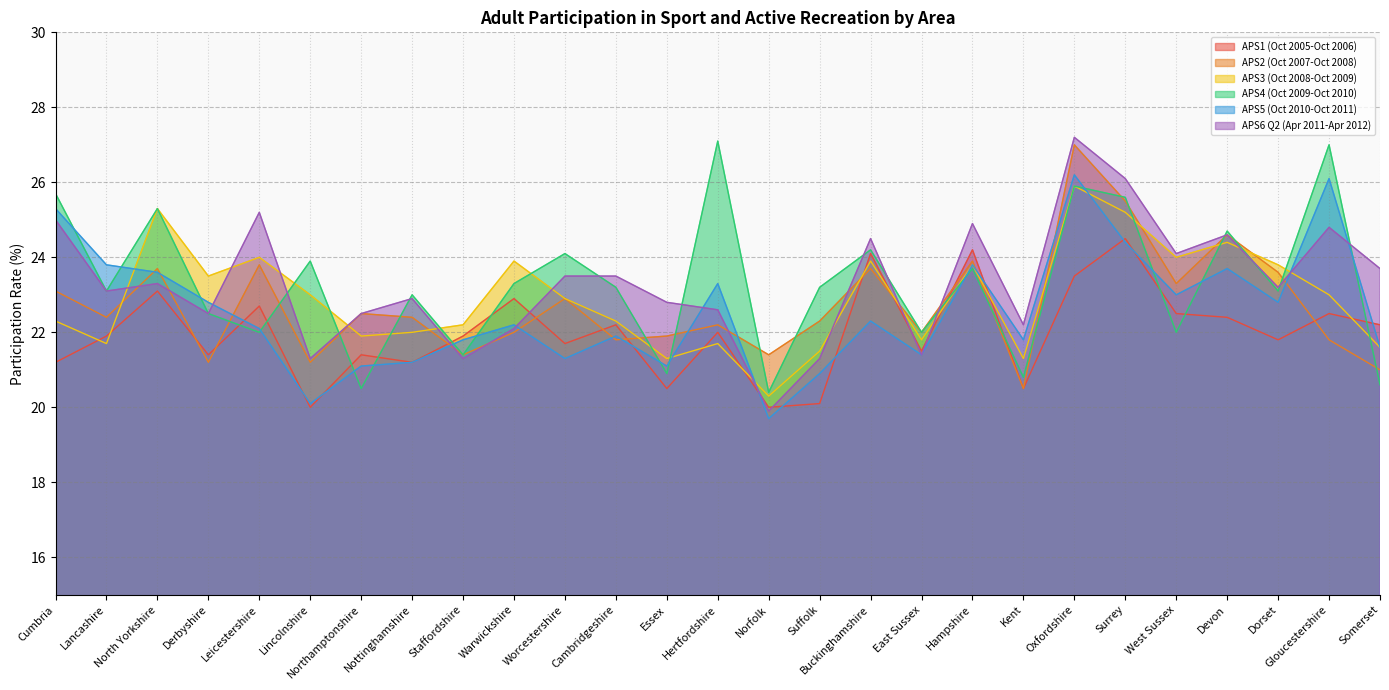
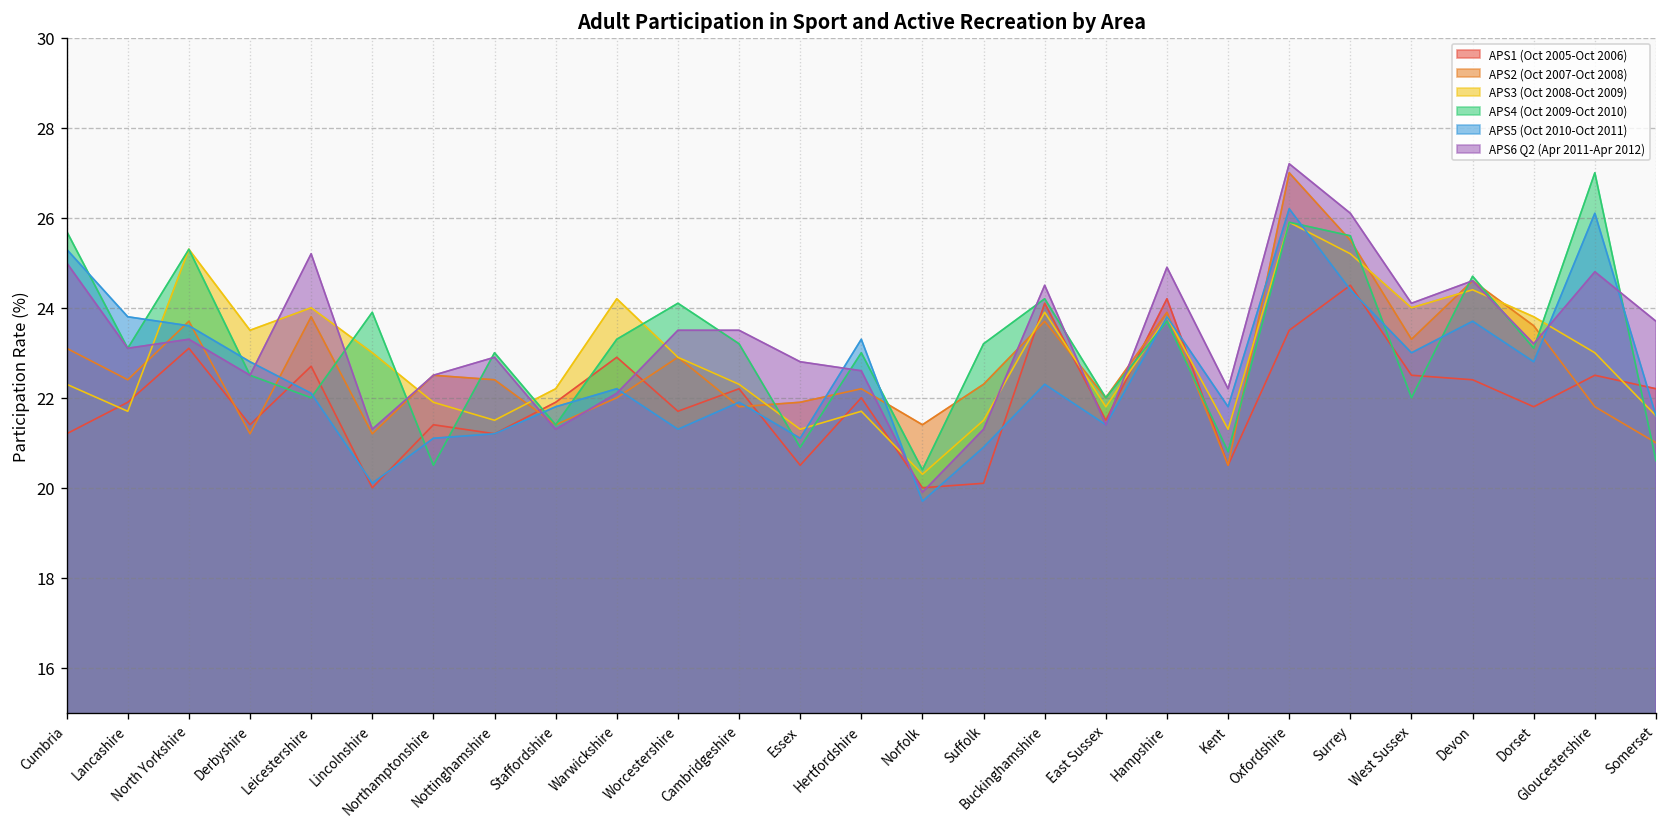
  {
    "APS3 (Oct 2008-Oct 2009)": {
      "Cumbria": 22.3,
      "Lancashire": 21.7,
      "Derbyshire": 23.5,
      "Leicestershire": 24.0,
      "Lincolnshire": 23.0,
      "Northamptonshire": 21.9,
-     "Nottinghamshire": 22.0,
+     "Nottinghamshire": 21.5,
      "Staffordshire": 22.2,
-     "Warwickshire": 23.9,
+     "Warwickshire": 24.2,
      "Cambridgeshire": 22.3,
      "Essex": 21.3,
      "Hertfordshire": 21.7,
      "Norfolk": 20.3,
      "Suffolk": 21.5,
      "Buckinghamshire": 23.9,
      "East Sussex": 21.8,
      "Kent": 21.3,
      "Surrey": 25.2,
      "West Sussex": 24.0,
      "Devon": 24.4,
      "Dorset": 23.8,
      "Gloucestershire": 23.0
    },
    "APS4 (Oct 2009-Oct 2010)": {
      "Cumbria": 25.7,
      "Leicestershire": 22.0,
      "Lincolnshire": 23.9,
      "Northamptonshire": 20.5,
      "Nottinghamshire": 23.0,
      "Warwickshire": 23.3,
      "Worcestershire": 24.1,
      "Cambridgeshire": 23.2,
      "Essex": 20.9,
-     "Hertfordshire": 27.1,
+     "Hertfordshire": 23.0,
      "Norfolk": 20.4,
      "Suffolk": 23.2,
      "Buckinghamshire": 24.2,
      "Hampshire": 23.7,
      "Kent": 20.8,
      "Surrey": 25.6,
      "West Sussex": 22.0,
      "Devon": 24.7,
      "Dorset": 23.1,
      "Gloucestershire": 27.0,
      "Somerset": 20.6
    },
    "APS5 (Oct 2010-Oct 2011)": {
      "Cumbria": 25.3,
      "Lancashire": 23.8,
      "North Yorkshire": 23.6,
      "Derbyshire": 22.8,
      "Leicestershire": 22.1,
      "Lincolnshire": 20.1,
      "Northamptonshire": 21.1,
      "Staffordshire": 21.8,
      "Warwickshire": 22.2,
      "Worcestershire": 21.3,
      "Cambridgeshire": 21.9,
      "Essex": 21.1,
      "Hertfordshire": 23.3,
      "Norfolk": 19.7,
      "Suffolk": 20.9,
      "Buckinghamshire": 22.3,
      "Kent": 21.8,
      "Oxfordshire": 26.2,
      "Surrey": 24.4,
      "West Sussex": 23.0,
      "Devon": 23.7,
      "Dorset": 22.8,
      "Gloucestershire": 26.1
    },
    "APS6 Q2 (Apr 2011-Apr 2012)": {
      "Cumbria": 25.0,
      "North Yorkshire": 23.3,
      "Leicestershire": 25.2,
      "Lincolnshire": 21.3,
      "Nottinghamshire": 22.9,
      "Staffordshire": 21.3,
      "Warwickshire": 22.1,
      "Worcestershire": 23.5,
      "Cambridgeshire": 23.5,
      "Essex": 22.8,
      "Hertfordshire": 22.6,
      "Norfolk": 19.9,
      "Suffolk": 21.3,
      "Buckinghamshire": 24.5,
      "Hampshire": 24.9,
      "Kent": 22.2,
      "Oxfordshire": 27.2,
      "Surrey": 26.1,
      "West Sussex": 24.1,
      "Dorset": 23.2,
      "Gloucestershire": 24.8,
      "Somerset": 23.7
    }
  }
